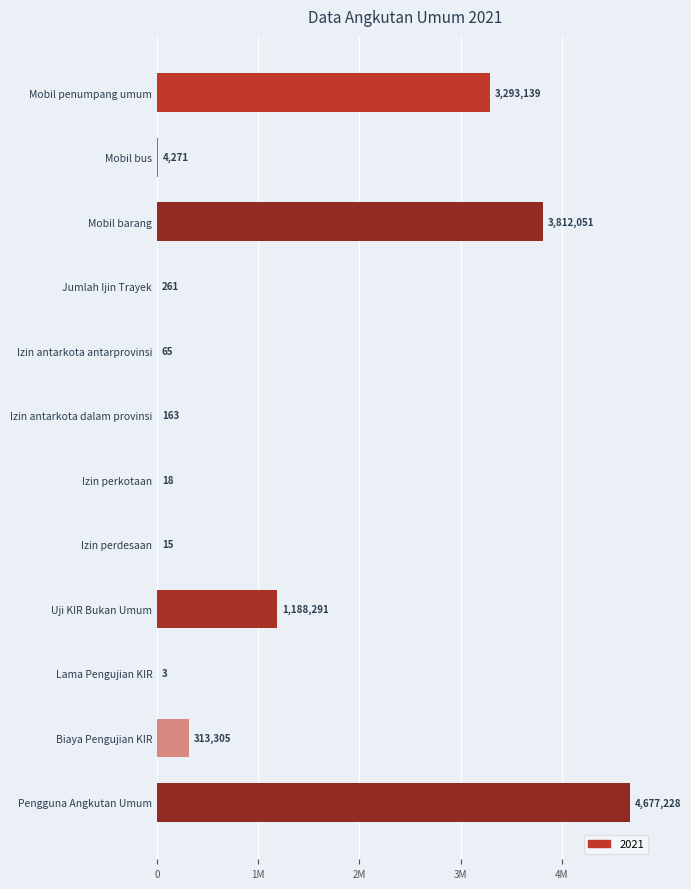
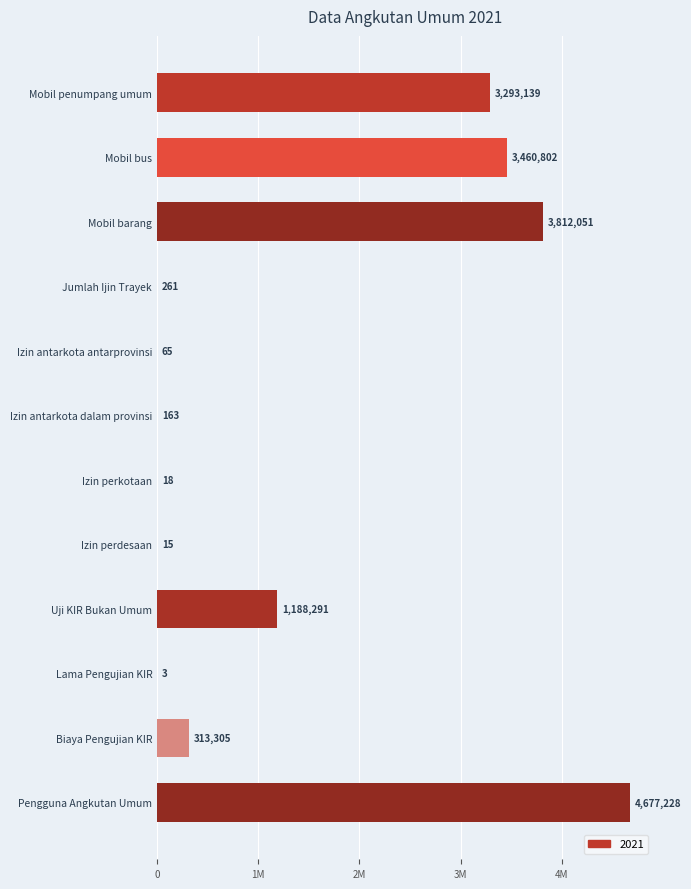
  {
    "Mobil penumpang umum": "3,293,139",
-   "Mobil bus": "4,271",
+   "Mobil bus": "3,460,802",
    "Mobil barang": "3,812,051",
    "Jumlah Ijin Trayek": "261",
    "Izin antarkota antarprovinsi": "65",
    "Izin antarkota dalam provinsi": "163",
    "Izin perkotaan": "18",
    "Izin perdesaan": "15",
    "Uji KIR Bukan Umum": "1,188,291",
    "Lama Pengujian KIR": "3",
    "Biaya Pengujian KIR": "313,305",
    "Pengguna Angkutan Umum": "4,677,228"
  }
